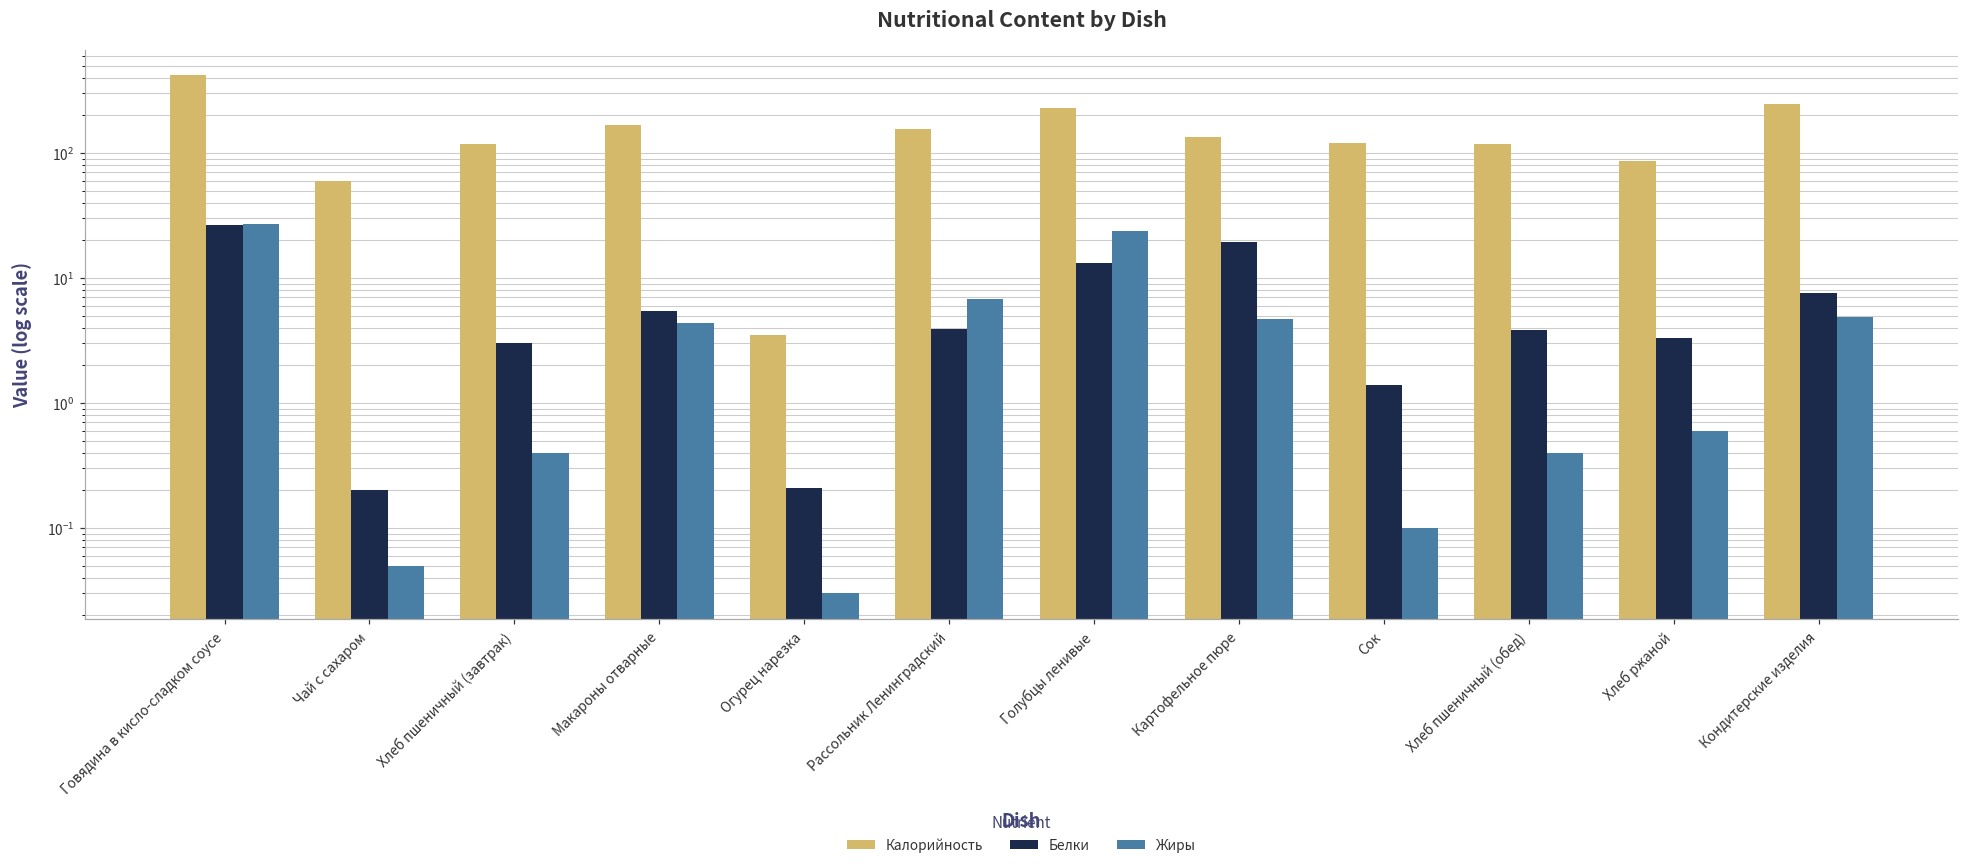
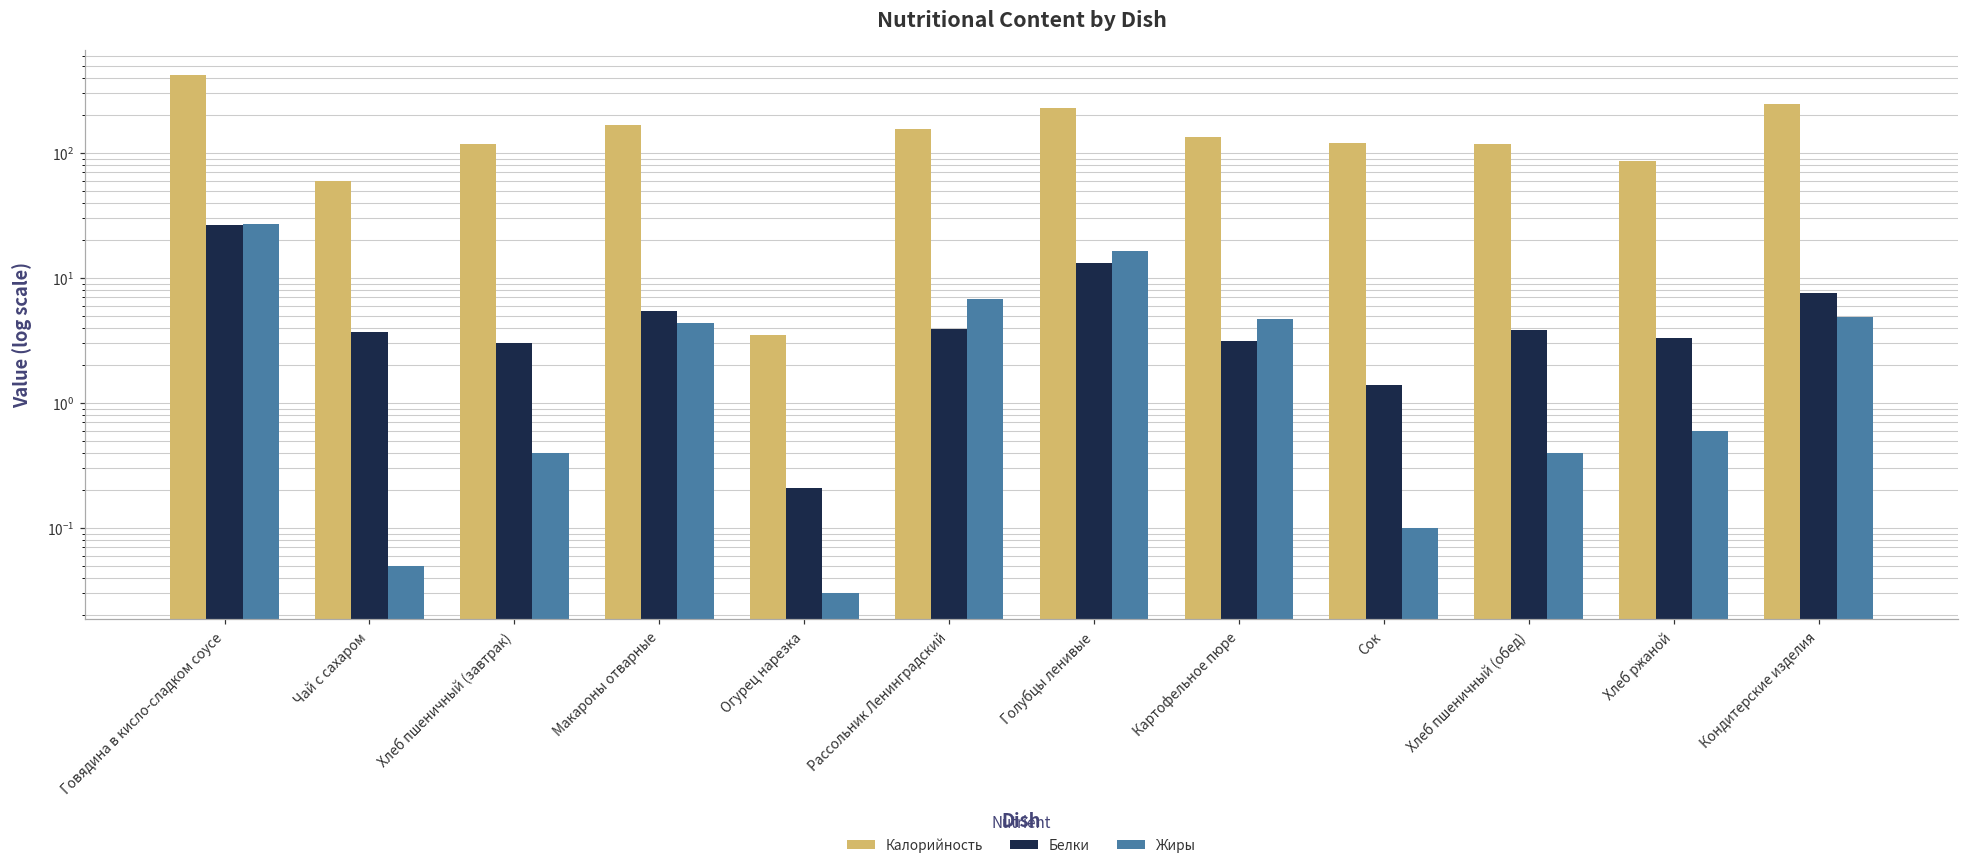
  {
    "Калорийность": {
      "Говядина в кисло-сладком соусе": 420,
      "Чай с сахаром": 60,
      "Хлеб пшеничный (завтрак)": 120,
      "Макароны отварные": 170,
      "Огурец нарезка": 3.5,
      "Рассольник Ленинградский": 160,
      "Голубцы ленивые": 230,
      "Картофельное пюре": 130,
      "Сок": 120,
      "Хлеб пшеничный (обед)": 120,
      "Хлеб ржаной": 90,
      "Кондитерские изделия": 250
    },
    "Белки": {
      "Говядина в кисло-сладком соусе": 26,
-     "Чай с сахаром": 0.2,
+     "Чай с сахаром": 3.7,
      "Хлеб пшеничный (завтрак)": 3.0,
      "Макароны отварные": 5,
      "Огурец нарезка": 0.2,
      "Рассольник Ленинградский": 3.9,
      "Голубцы ленивые": 13,
-     "Картофельное пюре": 19,
+     "Картофельное пюре": 3.1,
      "Сок": 1.4,
      "Хлеб пшеничный (обед)": 3.8,
      "Хлеб ржаной": 3.3,
      "Кондитерские изделия": 8
    },
    "Жиры": {
      "Говядина в кисло-сладком соусе": 27,
      "Чай с сахаром": 0.05,
      "Хлеб пшеничный (завтрак)": 0.40,
      "Макароны отварные": 4.4,
      "Огурец нарезка": 0.030,
      "Рассольник Ленинградский": 7,
-     "Голубцы ленивые": 24,
+     "Голубцы ленивые": 17,
      "Картофельное пюре": 4.7,
      "Сок": 0.10,
      "Хлеб пшеничный (обед)": 0.40,
      "Хлеб ржаной": 0.6,
      "Кондитерские изделия": 5
    }
  }
